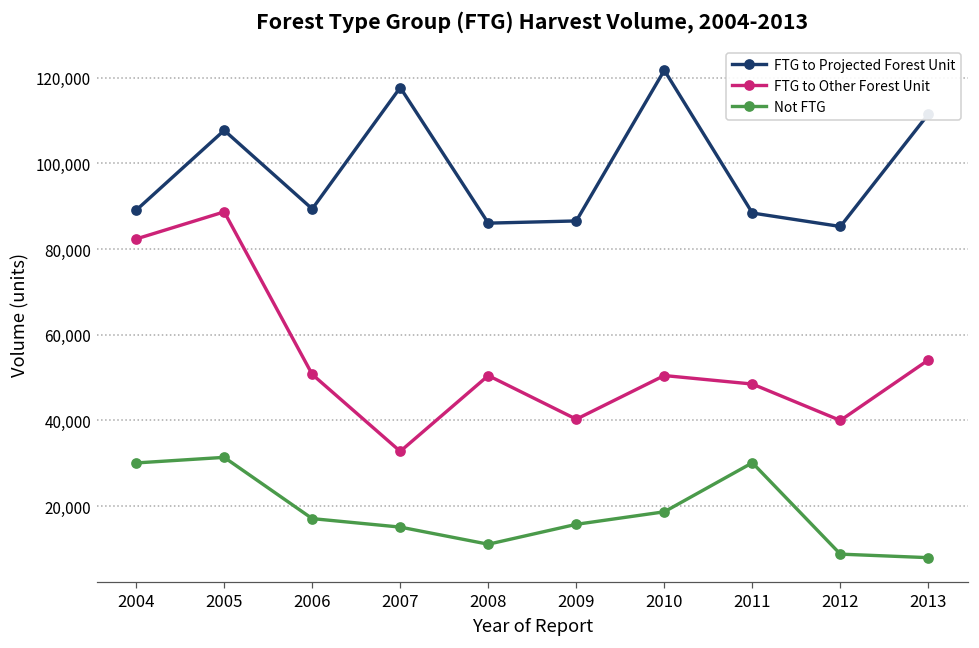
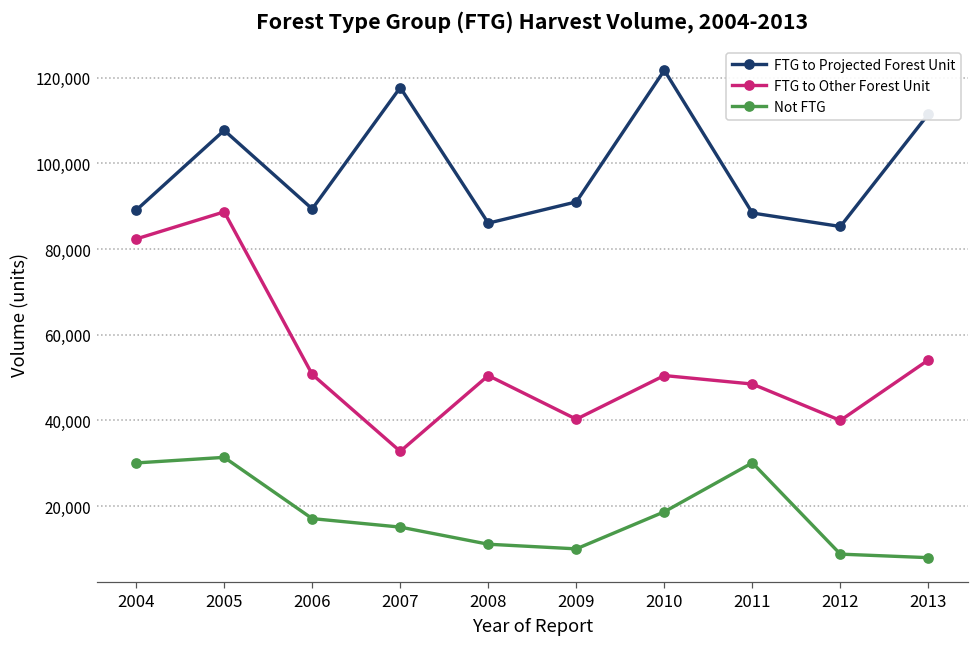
  {
    "FTG to Projected Forest Unit": {
      "2004": "89,000",
      "2005": "108,000",
      "2006": "89,000",
      "2007": "118,000",
      "2008": "86,000",
-     "2009": "87,000",
+     "2009": "91,000",
      "2010": "122,000",
      "2011": "88,000",
      "2012": "85,000"
    },
    "FTG to Other Forest Unit": {
      "2004": "82,000",
      "2005": "89,000",
      "2006": "51,000",
      "2007": "33,000",
      "2008": "50,000",
      "2009": "40,000",
      "2010": "50,000",
      "2011": "48,000",
      "2012": "40,000",
      "2013": "54,000"
    },
    "Not FTG": {
      "2004": "30,000",
      "2005": "31,000",
      "2006": "17,000",
      "2007": "15,000",
      "2008": "11,000",
-     "2009": "16,000",
+     "2009": "10,000",
      "2010": "19,000",
      "2011": "30,000",
      "2012": "9,000",
      "2013": "8,000"
    }
  }
